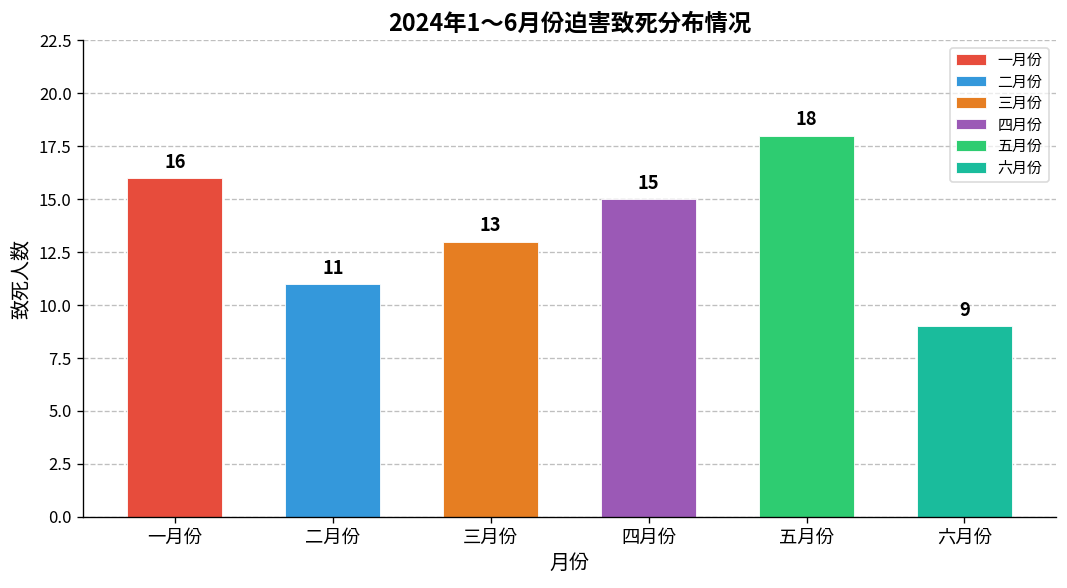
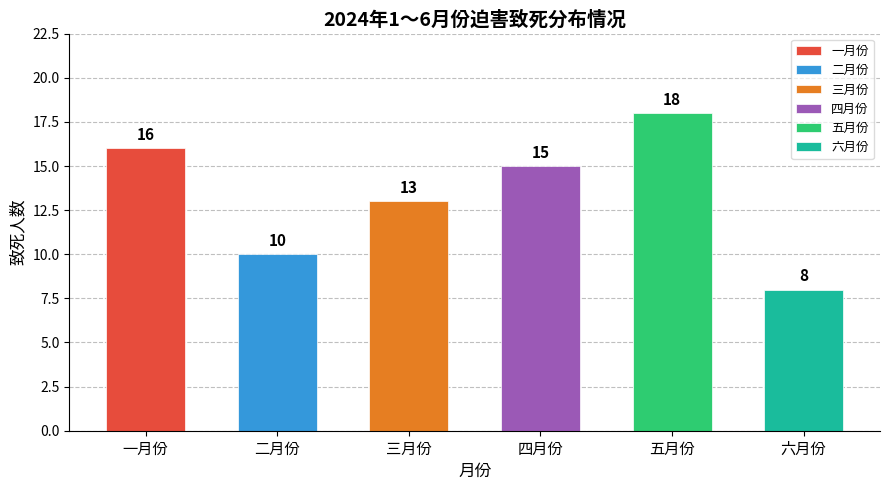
  {
    "一月份": 16,
-   "二月份": 11,
+   "二月份": 10,
    "三月份": 13,
    "四月份": 15,
    "五月份": 18,
-   "六月份": 9
+   "六月份": 8
  }
